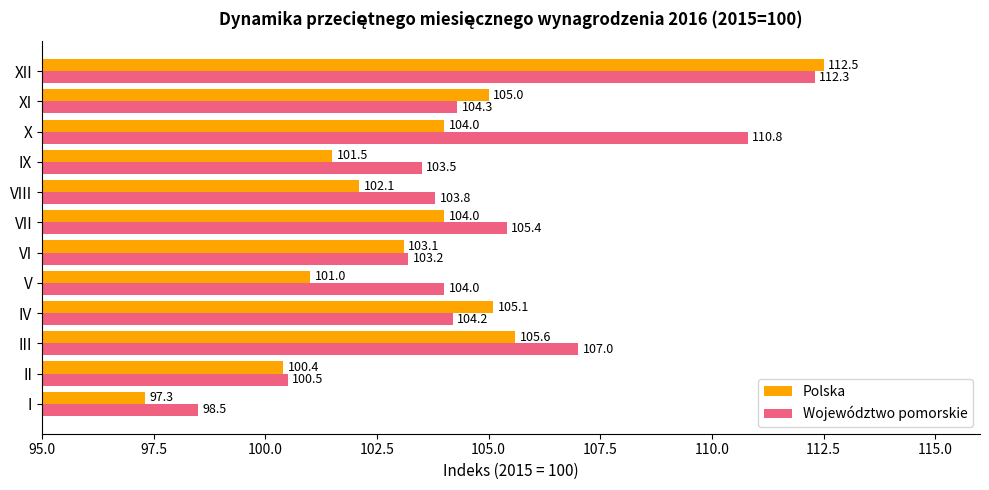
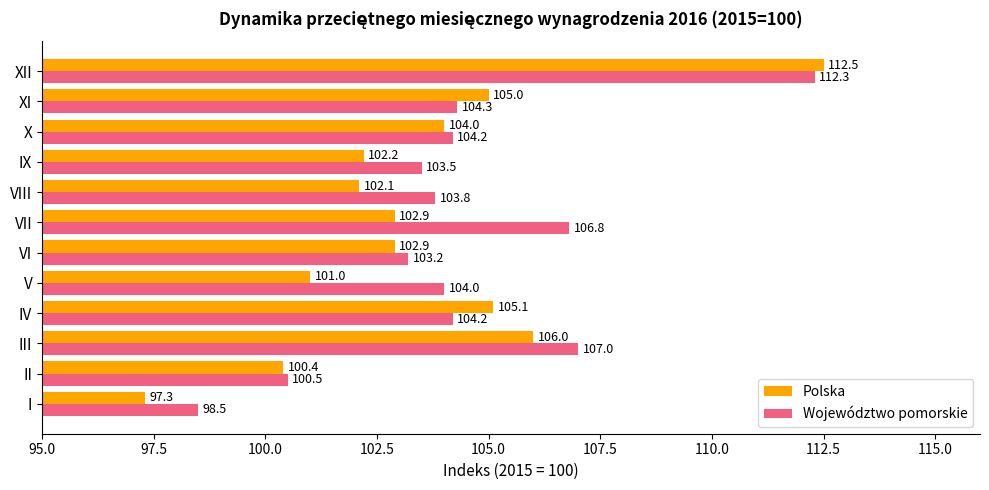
  {
    "Polska": {
      "XII": 112.5,
      "XI": 105.0,
      "X": 104.0,
-     "IX": 101.5,
+     "IX": 102.2,
      "VIII": 102.1,
-     "VII": 104.0,
-     "VI": 103.1,
+     "VII": 102.9,
+     "VI": 102.9,
      "V": 101.0,
      "IV": 105.1,
-     "III": 105.6,
+     "III": 106.0,
      "II": 100.4,
      "I": 97.3
    },
    "Województwo pomorskie": {
      "XII": 112.3,
      "XI": 104.3,
-     "X": 110.8,
+     "X": 104.2,
      "IX": 103.5,
      "VIII": 103.8,
-     "VII": 105.4,
+     "VII": 106.8,
      "VI": 103.2,
      "V": 104.0,
      "IV": 104.2,
      "III": 107.0,
      "II": 100.5,
      "I": 98.5
    }
  }
